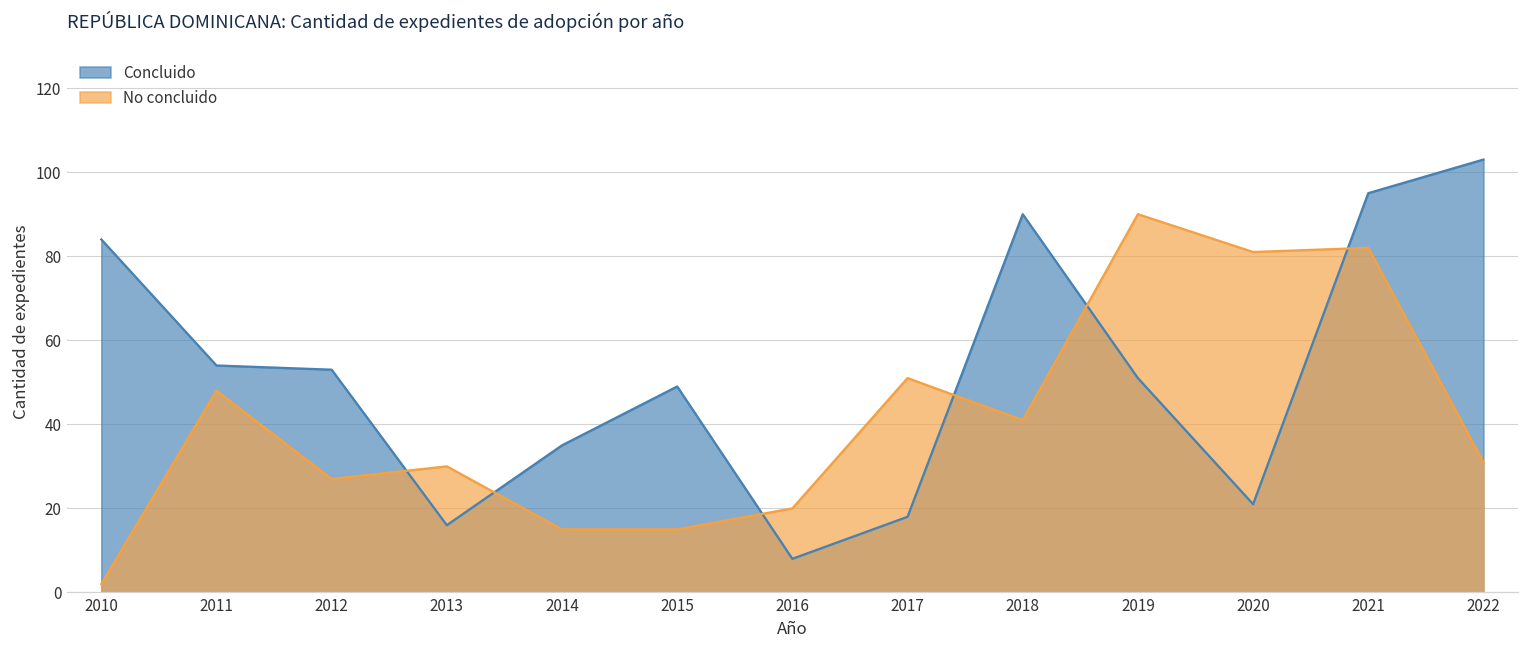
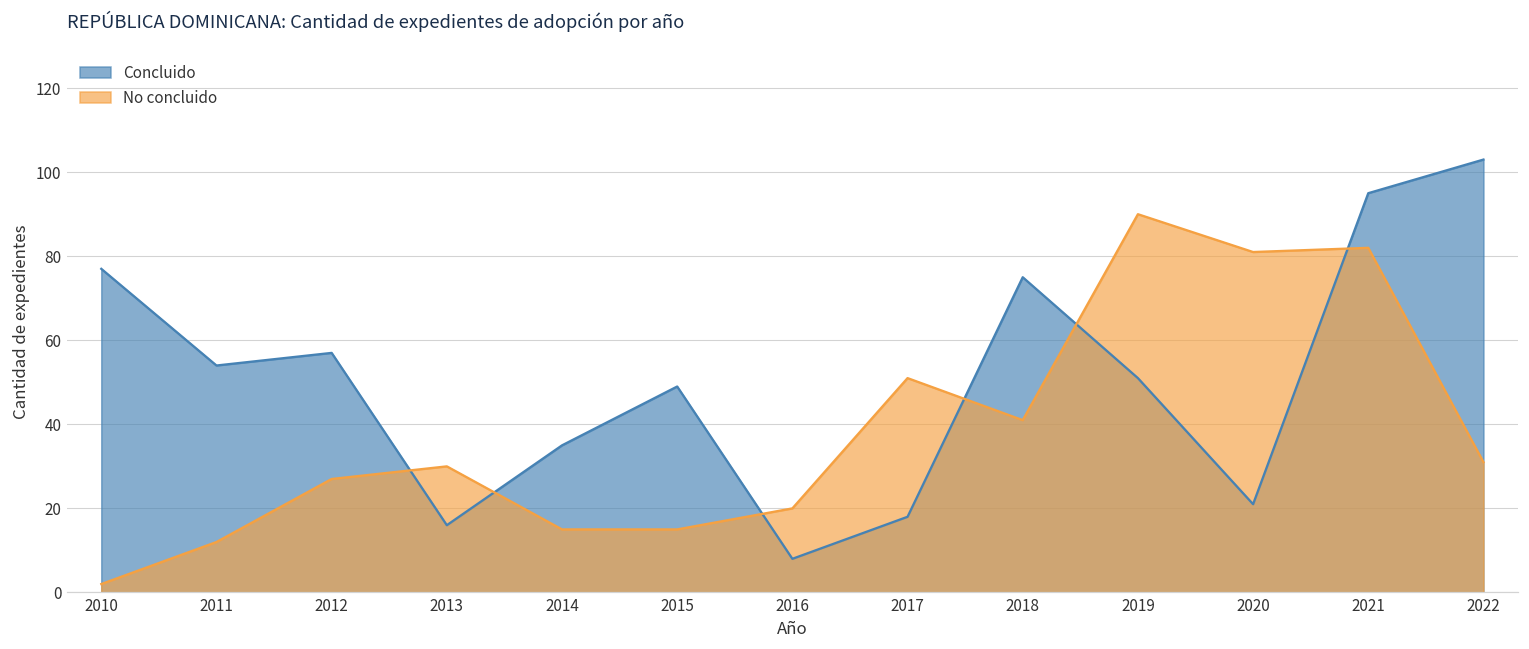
  {
    "Concluido": {
-     "2010": 84,
+     "2010": 77,
      "2011": 54,
-     "2012": 53,
+     "2012": 57,
      "2013": 16,
      "2014": 35,
      "2015": 49,
      "2016": 8,
      "2017": 18,
-     "2018": 90,
+     "2018": 75,
      "2019": 51,
      "2020": 21,
      "2021": 95,
      "2022": 103
    },
    "No concluido": {
      "2010": 2,
-     "2011": 48,
+     "2011": 12,
      "2012": 27,
      "2013": 30,
      "2014": 15,
      "2015": 15,
      "2016": 20,
      "2017": 51,
      "2018": 41,
      "2019": 90,
      "2020": 81,
      "2021": 82,
      "2022": 31
    }
  }
